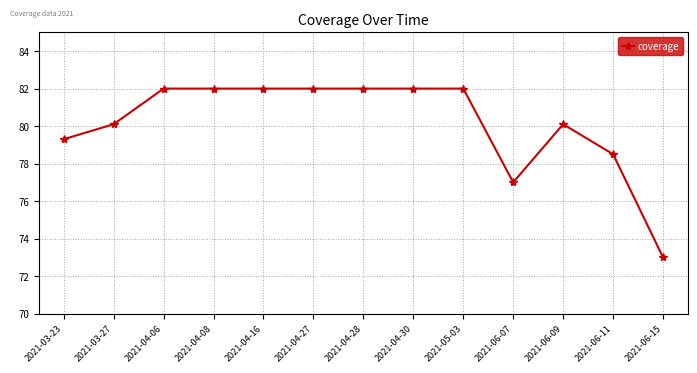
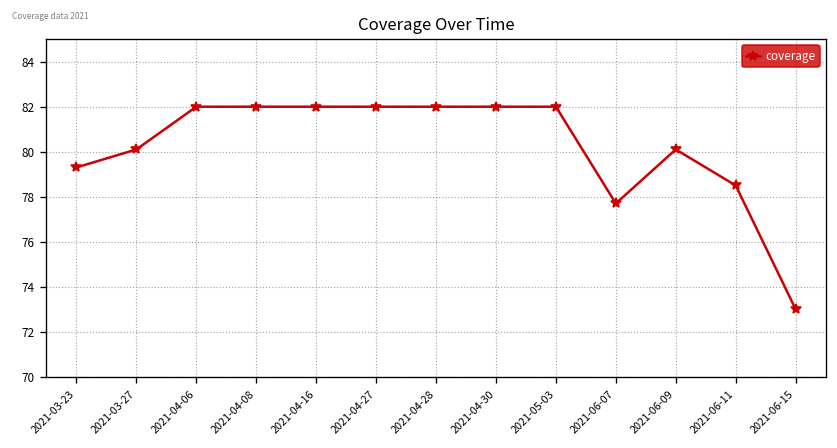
  {
    "2021-03-23": 79.3,
    "2021-03-27": 80.1,
    "2021-04-06": 82.0,
    "2021-04-08": 82.0,
    "2021-04-16": 82.0,
    "2021-04-27": 82.0,
    "2021-04-28": 82.0,
    "2021-04-30": 82.0,
    "2021-05-03": 82.0,
-   "2021-06-07": 77.0,
+   "2021-06-07": 77.7,
    "2021-06-09": 80.1,
    "2021-06-11": 78.5,
    "2021-06-15": 73.0
  }
